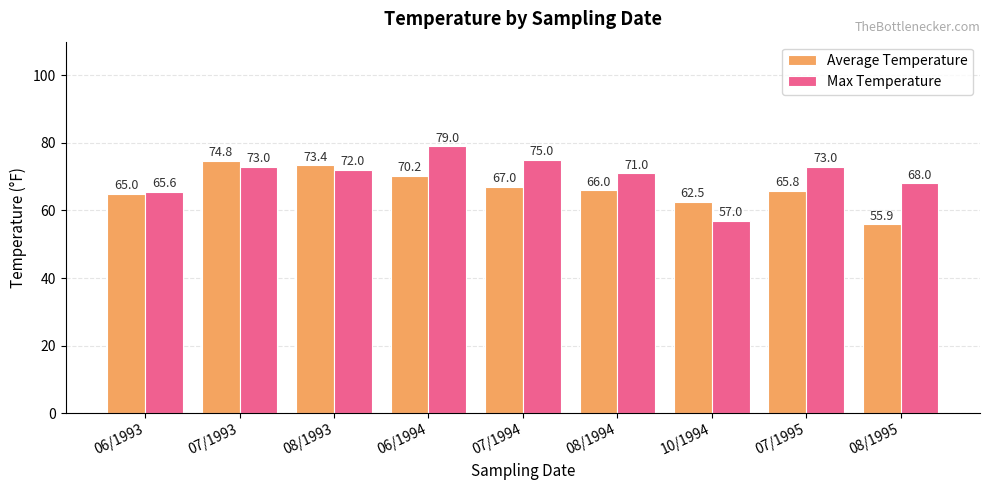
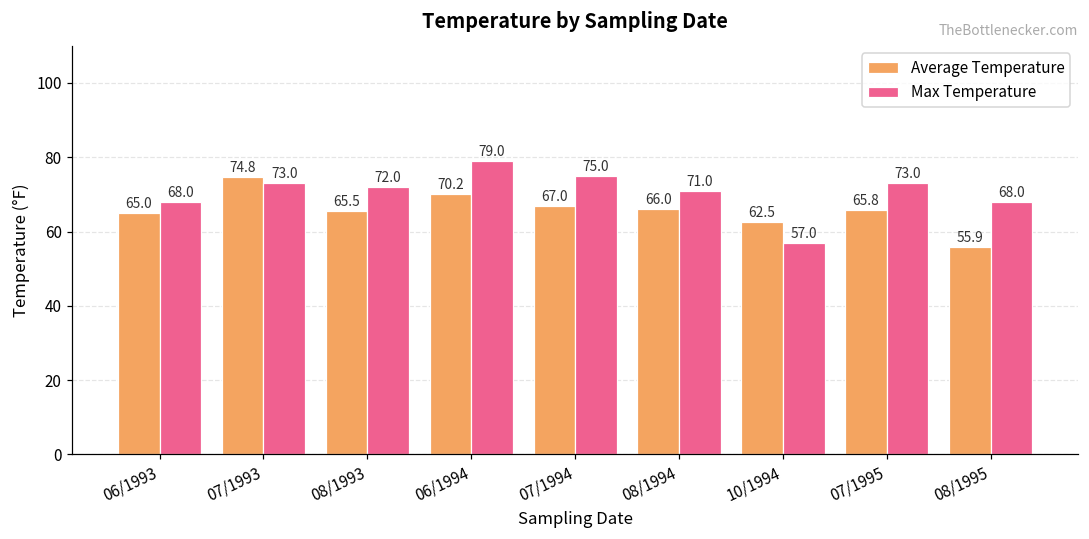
  {
    "Average Temperature": {
      "06/1993": 65.0,
      "07/1993": 74.8,
-     "08/1993": 73.4,
+     "08/1993": 65.5,
      "06/1994": 70.2,
      "07/1994": 67.0,
      "08/1994": 66.0,
      "10/1994": 62.5,
      "07/1995": 65.8,
      "08/1995": 55.9
    },
    "Max Temperature": {
-     "06/1993": 65.6,
+     "06/1993": 68.0,
      "07/1993": 73.0,
      "08/1993": 72.0,
      "06/1994": 79.0,
      "07/1994": 75.0,
      "08/1994": 71.0,
      "10/1994": 57.0,
      "07/1995": 73.0,
      "08/1995": 68.0
    }
  }
